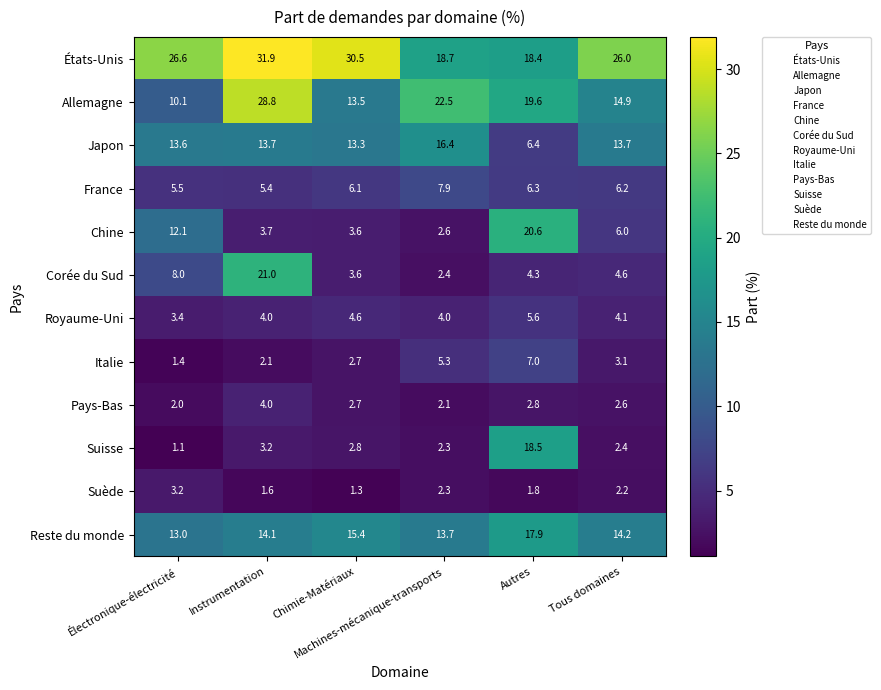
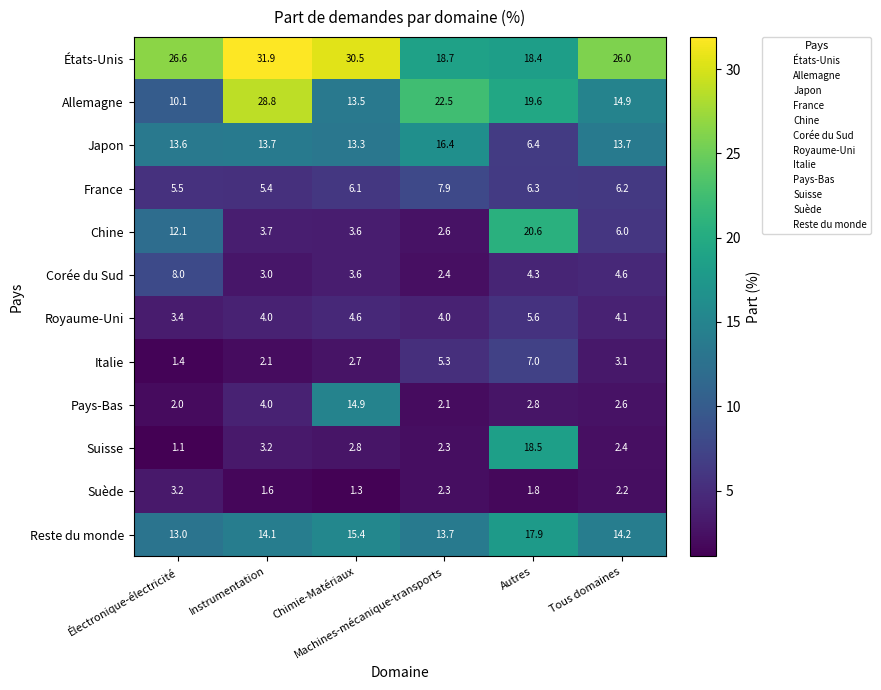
  {
    "États-Unis": {
      "Électronique-électricité": 26.6,
      "Instrumentation": 31.9,
      "Chimie-Matériaux": 30.5,
      "Machines-mécanique-transports": 18.7,
      "Autres": 18.4,
      "Tous domaines": 26.0
    },
    "Allemagne": {
      "Électronique-électricité": 10.1,
      "Instrumentation": 28.8,
      "Chimie-Matériaux": 13.5,
      "Machines-mécanique-transports": 22.5,
      "Autres": 19.6,
      "Tous domaines": 14.9
    },
    "Japon": {
      "Électronique-électricité": 13.6,
      "Instrumentation": 13.7,
      "Chimie-Matériaux": 13.3,
      "Machines-mécanique-transports": 16.4,
      "Autres": 6.4,
      "Tous domaines": 13.7
    },
    "France": {
      "Électronique-électricité": 5.5,
      "Instrumentation": 5.4,
      "Chimie-Matériaux": 6.1,
      "Machines-mécanique-transports": 7.9,
      "Autres": 6.3,
      "Tous domaines": 6.2
    },
    "Chine": {
      "Électronique-électricité": 12.1,
      "Instrumentation": 3.7,
      "Chimie-Matériaux": 3.6,
      "Machines-mécanique-transports": 2.6,
      "Autres": 20.6,
      "Tous domaines": 6.0
    },
    "Corée du Sud": {
      "Électronique-électricité": 8.0,
-     "Instrumentation": 21.0,
+     "Instrumentation": 3.0,
      "Chimie-Matériaux": 3.6,
      "Machines-mécanique-transports": 2.4,
      "Autres": 4.3,
      "Tous domaines": 4.6
    },
    "Royaume-Uni": {
      "Électronique-électricité": 3.4,
      "Instrumentation": 4.0,
      "Chimie-Matériaux": 4.6,
      "Machines-mécanique-transports": 4.0,
      "Autres": 5.6,
      "Tous domaines": 4.1
    },
    "Italie": {
      "Électronique-électricité": 1.4,
      "Instrumentation": 2.1,
      "Chimie-Matériaux": 2.7,
      "Machines-mécanique-transports": 5.3,
      "Autres": 7.0,
      "Tous domaines": 3.1
    },
    "Pays-Bas": {
      "Électronique-électricité": 2.0,
      "Instrumentation": 4.0,
-     "Chimie-Matériaux": 2.7,
+     "Chimie-Matériaux": 14.9,
      "Machines-mécanique-transports": 2.1,
      "Autres": 2.8,
      "Tous domaines": 2.6
    },
    "Suisse": {
      "Électronique-électricité": 1.1,
      "Instrumentation": 3.2,
      "Chimie-Matériaux": 2.8,
      "Machines-mécanique-transports": 2.3,
      "Autres": 18.5,
      "Tous domaines": 2.4
    },
    "Suède": {
      "Électronique-électricité": 3.2,
      "Instrumentation": 1.6,
      "Chimie-Matériaux": 1.3,
      "Machines-mécanique-transports": 2.3,
      "Autres": 1.8,
      "Tous domaines": 2.2
    },
    "Reste du monde": {
      "Électronique-électricité": 13.0,
      "Instrumentation": 14.1,
      "Chimie-Matériaux": 15.4,
      "Machines-mécanique-transports": 13.7,
      "Autres": 17.9,
      "Tous domaines": 14.2
    }
  }
